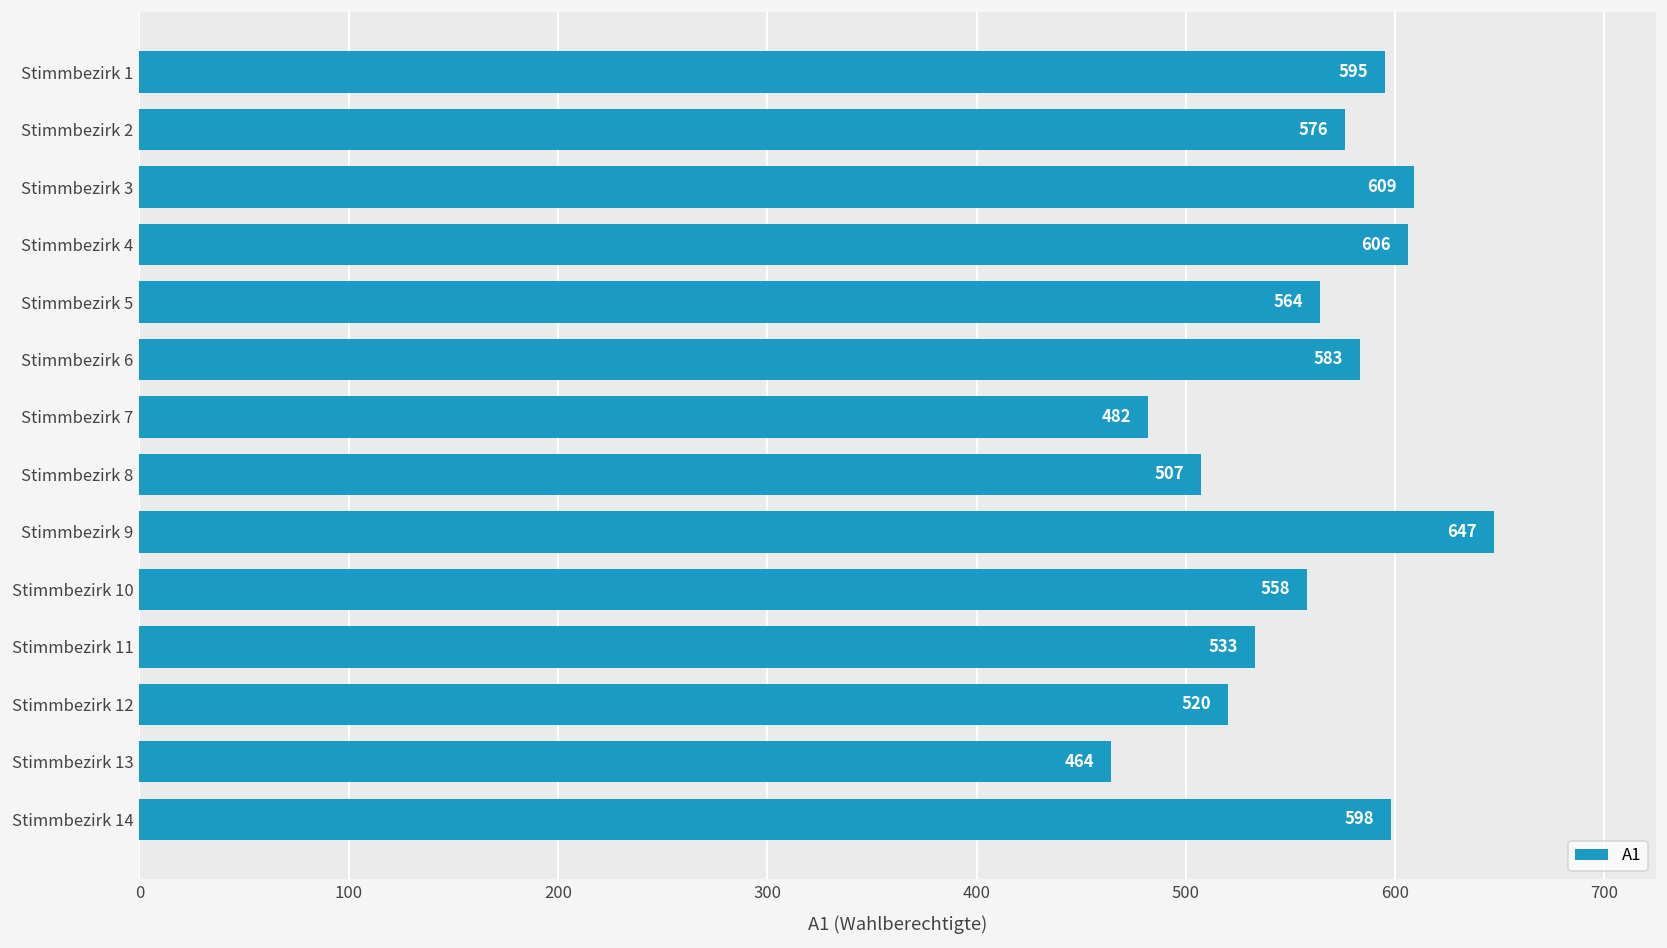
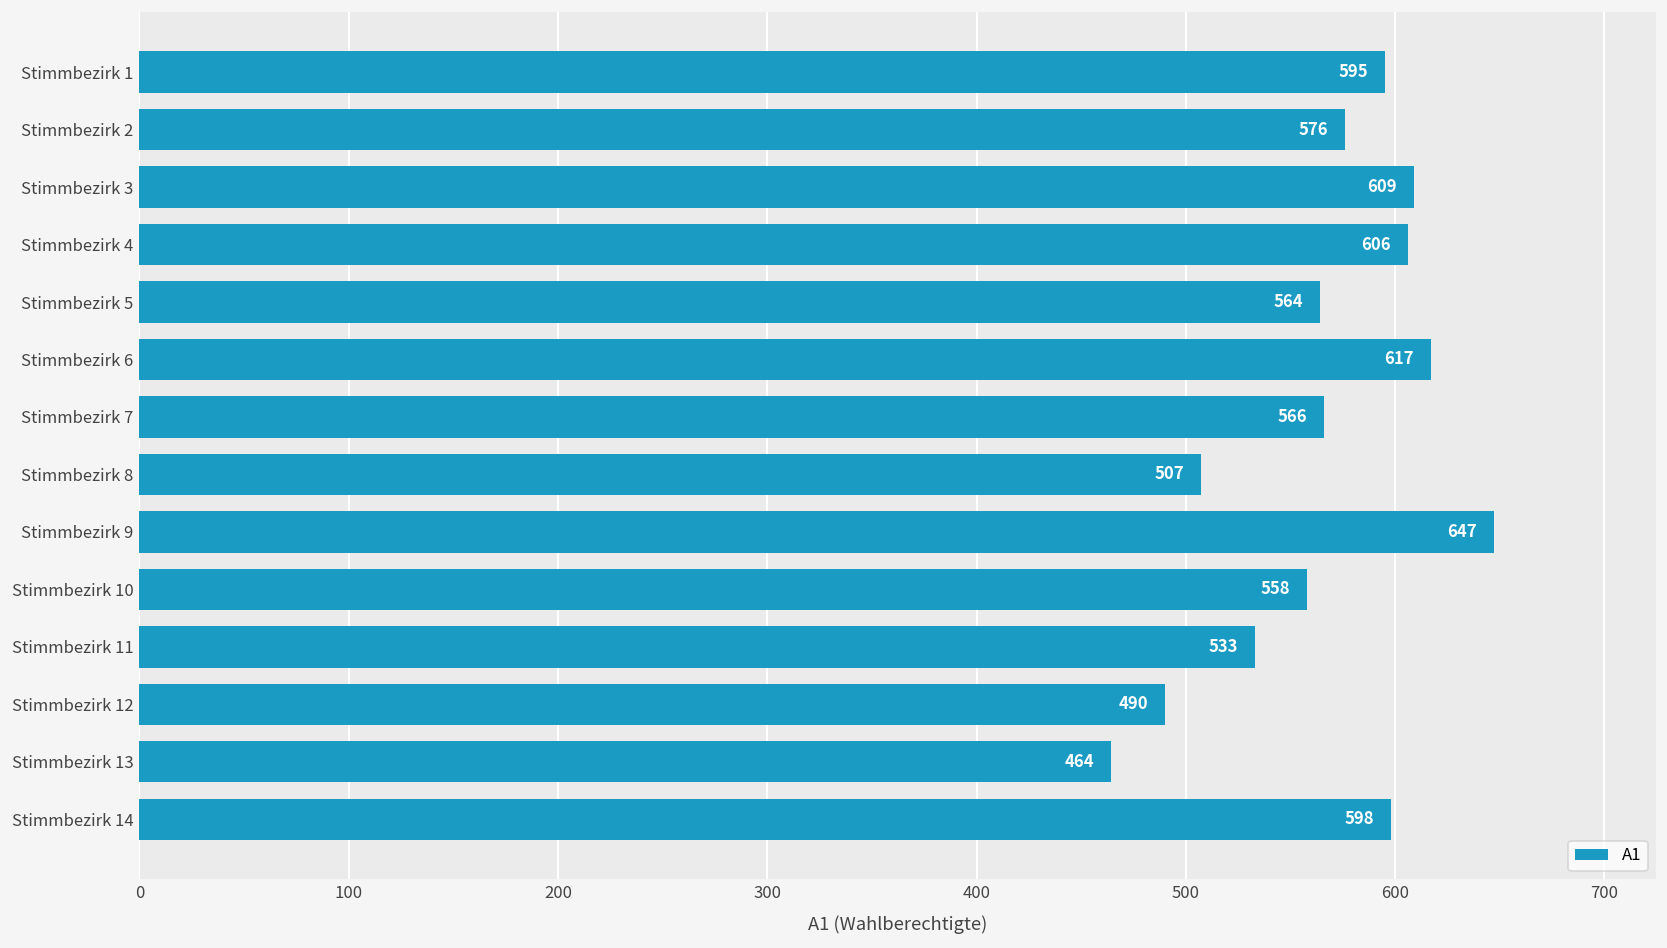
  {
    "Stimmbezirk 1": 595,
    "Stimmbezirk 2": 576,
    "Stimmbezirk 3": 609,
    "Stimmbezirk 4": 606,
    "Stimmbezirk 5": 564,
-   "Stimmbezirk 6": 583,
-   "Stimmbezirk 7": 482,
+   "Stimmbezirk 6": 617,
+   "Stimmbezirk 7": 566,
    "Stimmbezirk 8": 507,
    "Stimmbezirk 9": 647,
    "Stimmbezirk 10": 558,
    "Stimmbezirk 11": 533,
-   "Stimmbezirk 12": 520,
+   "Stimmbezirk 12": 490,
    "Stimmbezirk 13": 464,
    "Stimmbezirk 14": 598
  }
